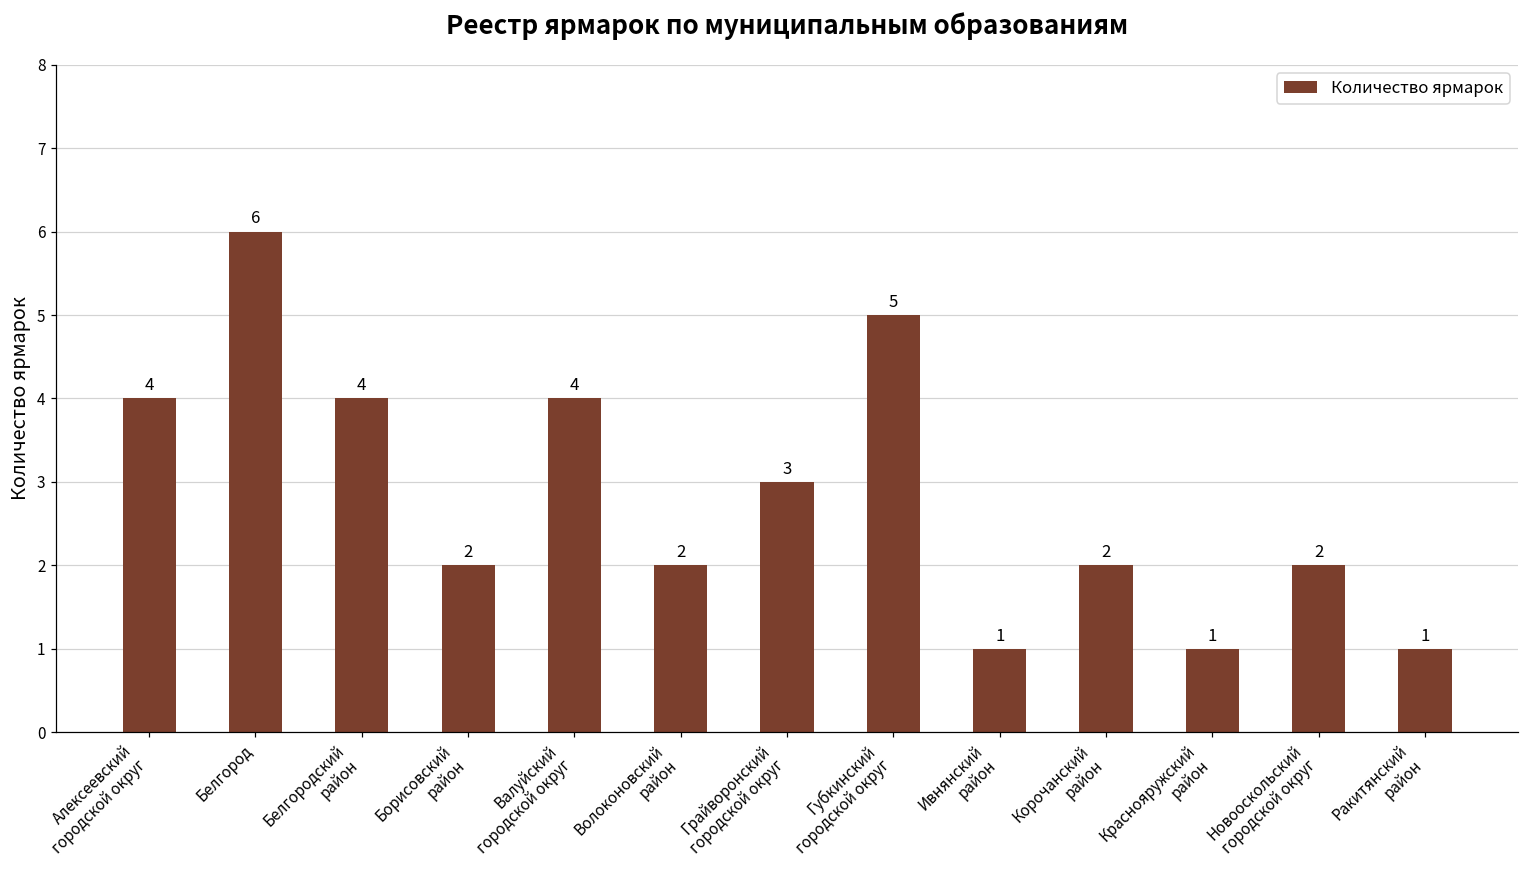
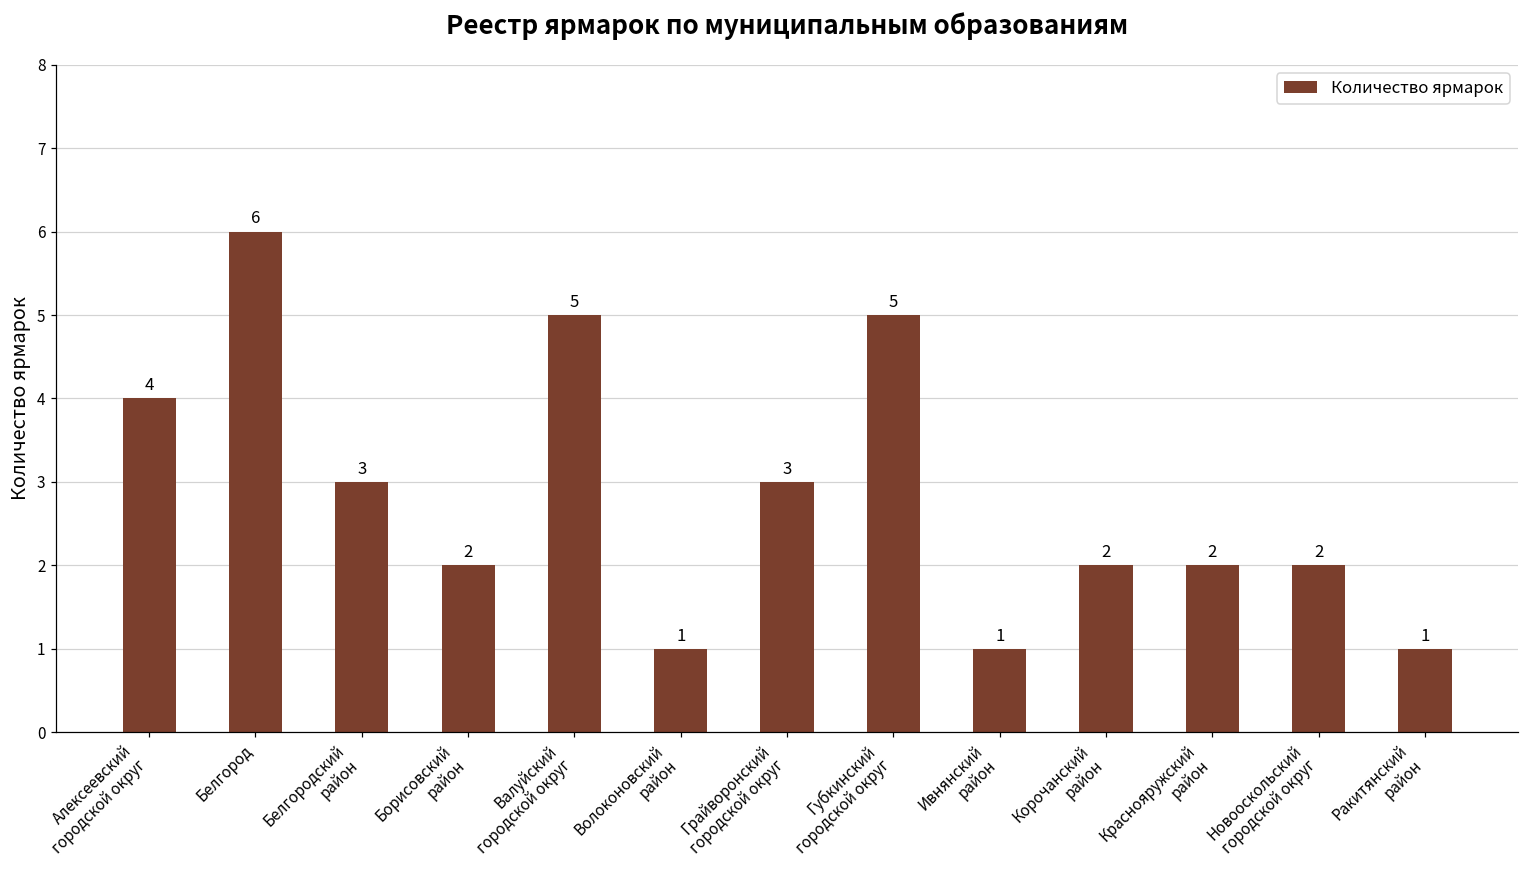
  {
    "Алексеевский городской округ": 4,
    "Белгород": 6,
-   "Белгородский район": 4,
+   "Белгородский район": 3,
    "Борисовский район": 2,
-   "Валуйский городской округ": 4,
-   "Волоконовский район": 2,
+   "Валуйский городской округ": 5,
+   "Волоконовский район": 1,
    "Грайворонский городской округ": 3,
    "Губкинский городской округ": 5,
    "Ивнянский район": 1,
    "Корочанский район": 2,
-   "Краснояружский район": 1,
+   "Краснояружский район": 2,
    "Новооскольский городской округ": 2,
    "Ракитянский район": 1
  }
